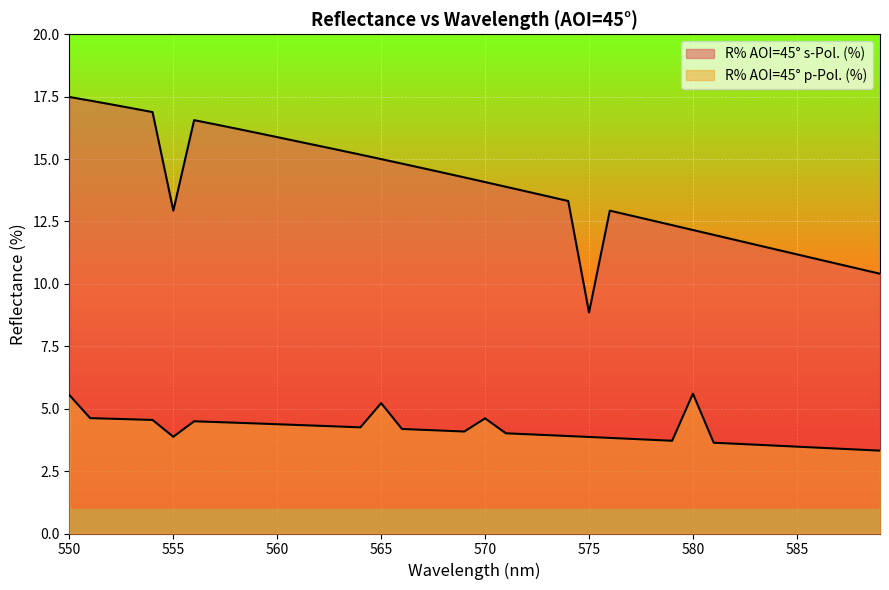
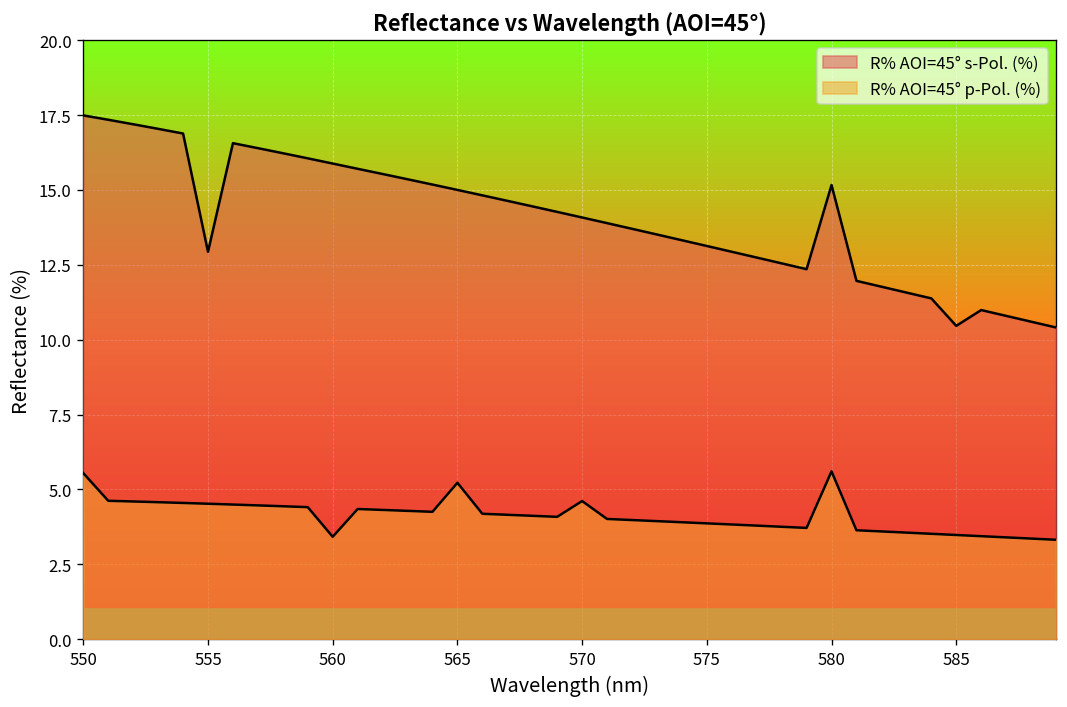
  {
    "R% AOI=45° s-Pol. (%)": {
      "550": 17.5,
      "555": 12.9,
      "560": 15.9,
      "565": 15.0,
      "570": 14.1,
-     "575": 8.9,
-     "580": 12.2,
-     "585": 11.2
+     "575": 13.1,
+     "580": 15.2,
+     "585": 10.5
    },
    "R% AOI=45° p-Pol. (%)": {
      "550": 5.5,
-     "555": 3.9,
-     "560": 4.4,
+     "555": 4.5,
+     "560": 3.4,
      "565": 5.2,
      "570": 4.6,
      "575": 3.9,
      "580": 5.6,
      "585": 3.5
    }
  }
